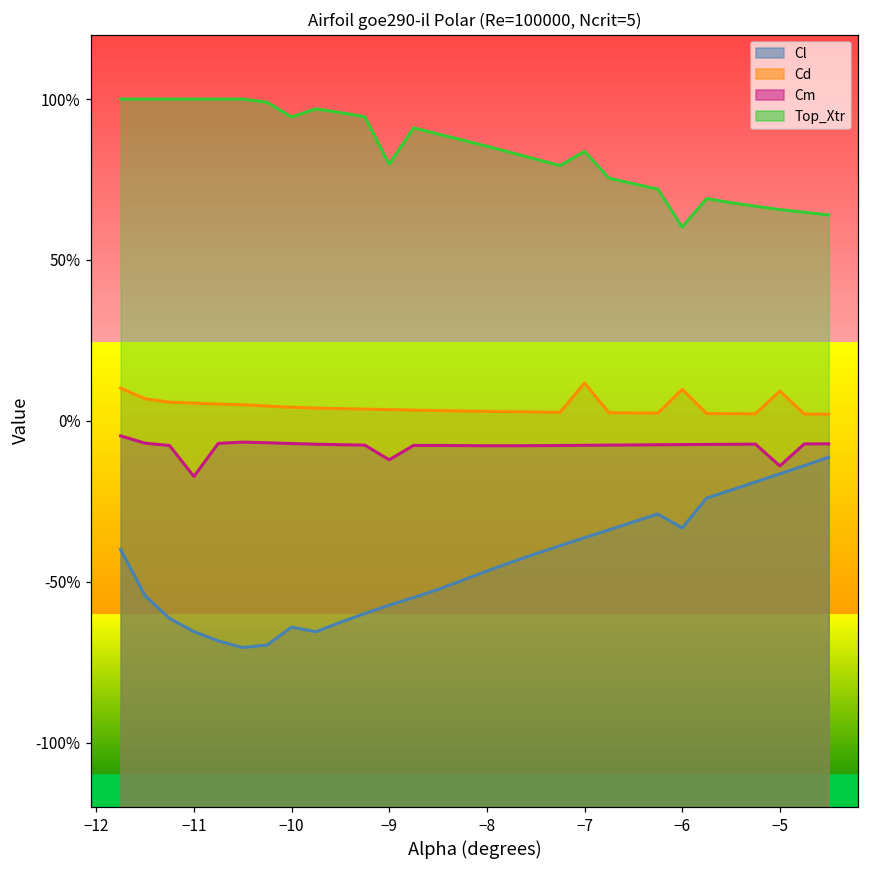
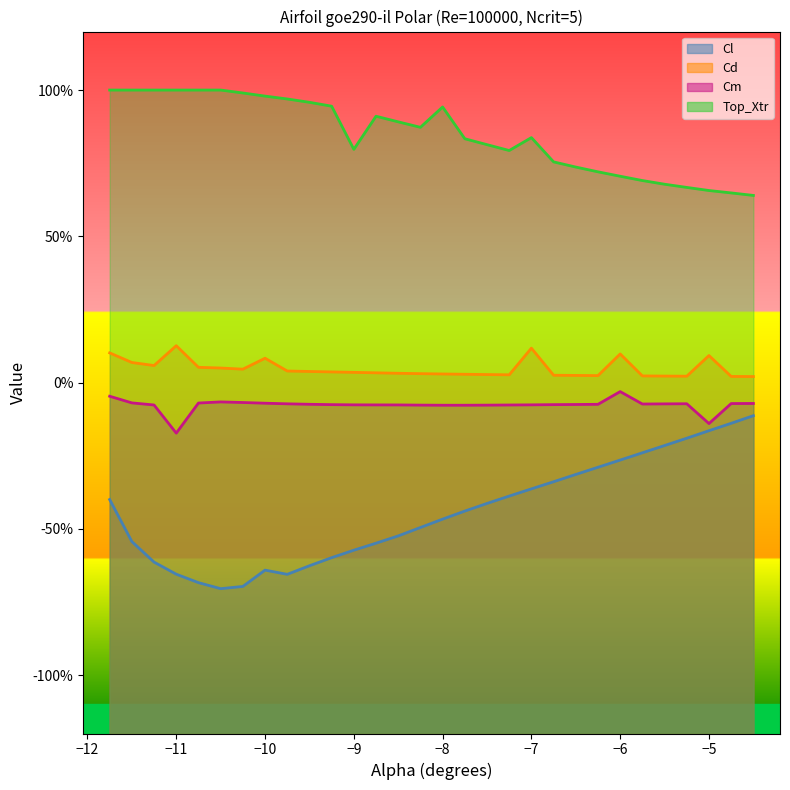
  {
    "Cl": {
      "−11": "-66%",
      "−10": "-64%",
      "−9": "-57%",
      "−8": "-47%",
      "−7": "-36%",
-     "−6": "-33%",
+     "−6": "-27%",
      "−5": "-16%"
    },
    "Cd": {
-     "−11": "5%",
-     "−10": "4%",
+     "−11": "13%",
+     "−10": "8%",
      "−9": "3%",
      "−8": "3%",
      "−7": "12%",
      "−6": "10%",
      "−5": "9%"
    },
    "Cm": {
      "−11": "-17%",
      "−10": "-7%",
-     "−9": "-12%",
+     "−9": "-8%",
      "−8": "-8%",
      "−7": "-8%",
-     "−6": "-7%",
+     "−6": "-3%",
      "−5": "-14%"
    },
    "Top_Xtr": {
      "−11": "100%",
-     "−10": "94%",
+     "−10": "98%",
      "−9": "80%",
-     "−8": "85%",
+     "−8": "94%",
      "−7": "84%",
-     "−6": "60%",
+     "−6": "71%",
      "−5": "66%"
    }
  }
